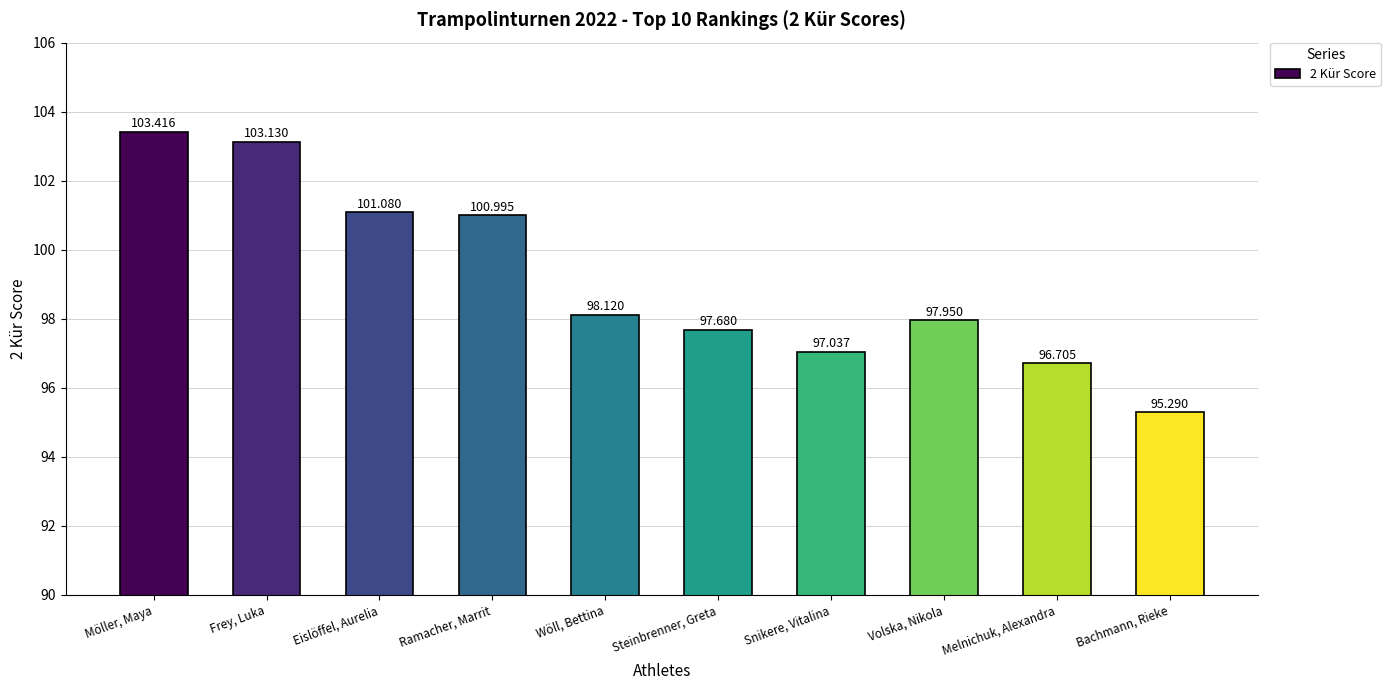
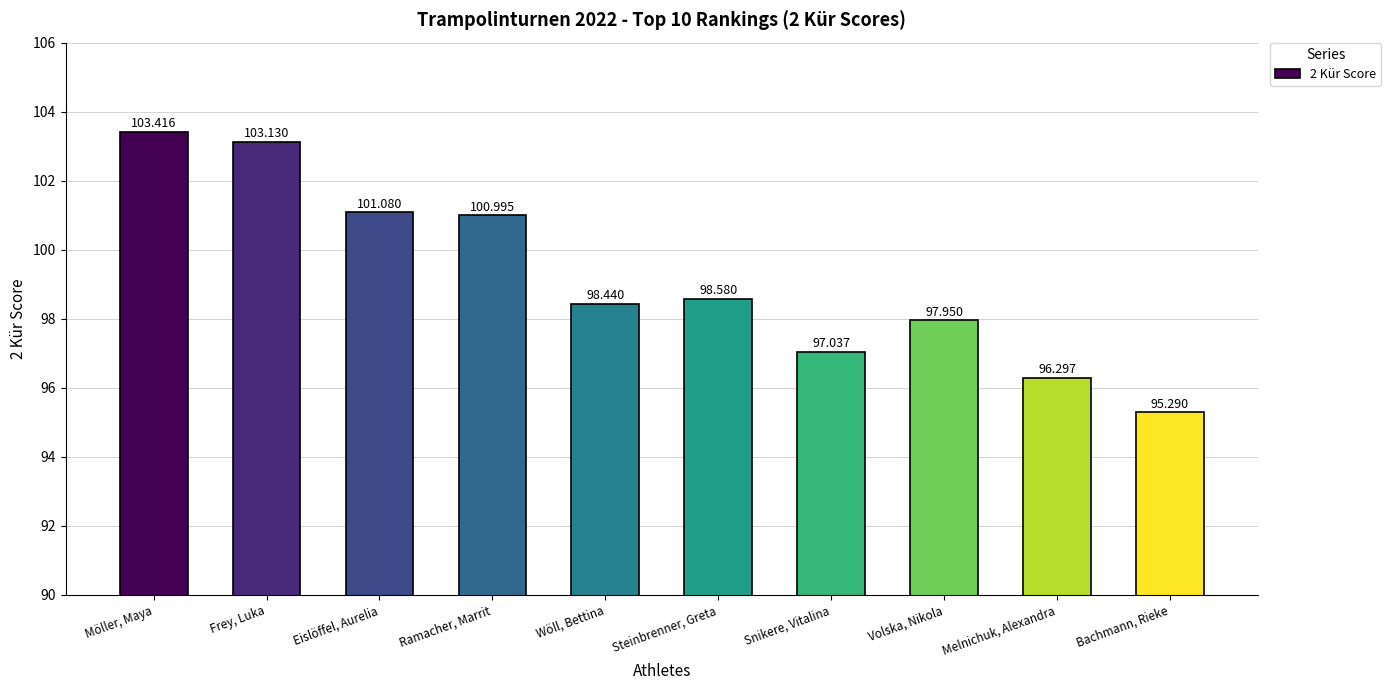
  {
    "Möller, Maya": 103.416,
    "Frey, Luka": 103.130,
    "Eislöffel, Aurelia": 101.080,
    "Ramacher, Marrit": 100.995,
-   "Wöll, Bettina": 98.120,
-   "Steinbrenner, Greta": 97.680,
+   "Wöll, Bettina": 98.440,
+   "Steinbrenner, Greta": 98.580,
    "Snikere, Vitalina": 97.037,
    "Volska, Nikola": 97.950,
-   "Melnichuk, Alexandra": 96.705,
+   "Melnichuk, Alexandra": 96.297,
    "Bachmann, Rieke": 95.290
  }
